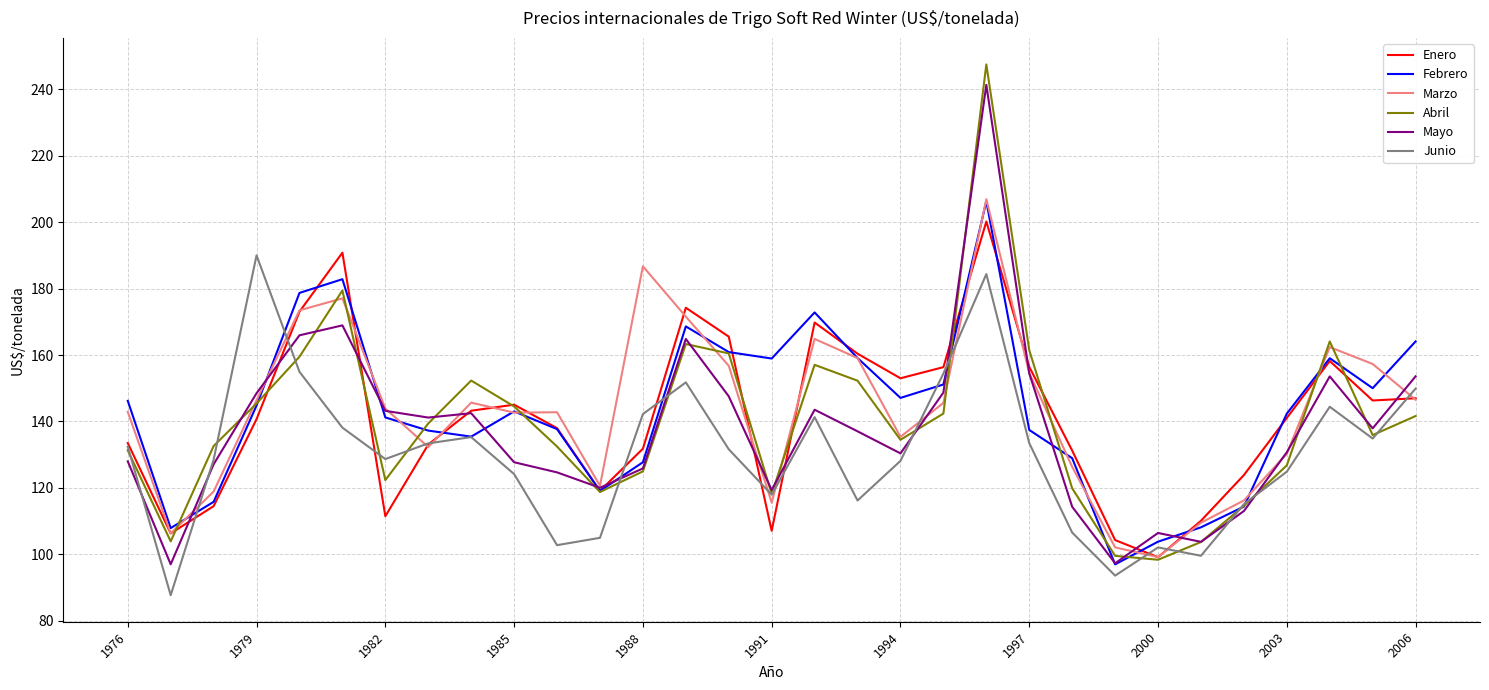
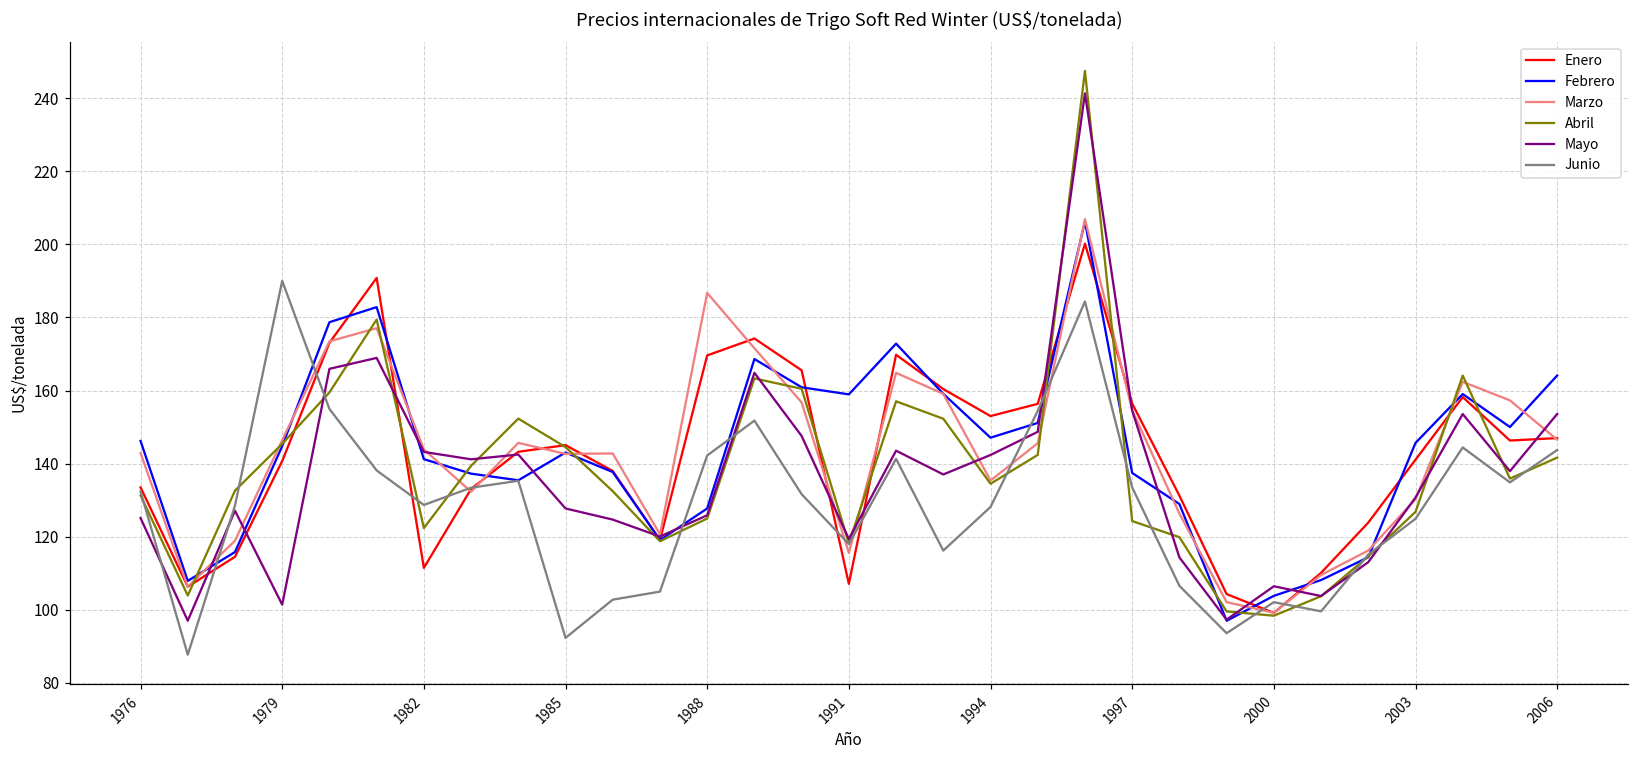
  {
    "Enero": {
      "1976": 134,
      "1979": 141,
      "1982": 111,
-     "1988": 132,
+     "1988": 170,
      "1991": 107,
      "1994": 153,
      "1997": 156,
      "2003": 141
    },
    "Febrero": {
      "1976": 146,
      "1982": 141,
      "1988": 128,
      "1991": 159,
      "1994": 147,
      "1997": 137,
      "2000": 104,
-     "2003": 142,
+     "2003": 146,
      "2006": 164
    },
    "Marzo": {
      "1976": 143,
      "1979": 146,
      "1988": 187,
      "1991": 116,
      "1994": 135
    },
    "Abril": {
      "1976": 131,
      "1982": 122,
      "1988": 125,
      "1994": 134,
-     "1997": 161,
+     "1997": 124,
      "2003": 127,
      "2006": 142
    },
    "Mayo": {
-     "1976": 128,
-     "1979": 149,
+     "1976": 125,
+     "1979": 101,
      "1985": 128,
      "1988": 126,
      "1991": 119,
-     "1994": 130,
+     "1994": 142,
      "2000": 106,
      "2006": 154
    },
    "Junio": {
      "1976": 132,
      "1979": 190,
      "1982": 129,
-     "1985": 124,
+     "1985": 92,
      "1988": 142,
      "1994": 128,
      "1997": 133,
      "2000": 102,
      "2003": 125,
-     "2006": 150
+     "2006": 144
    }
  }
